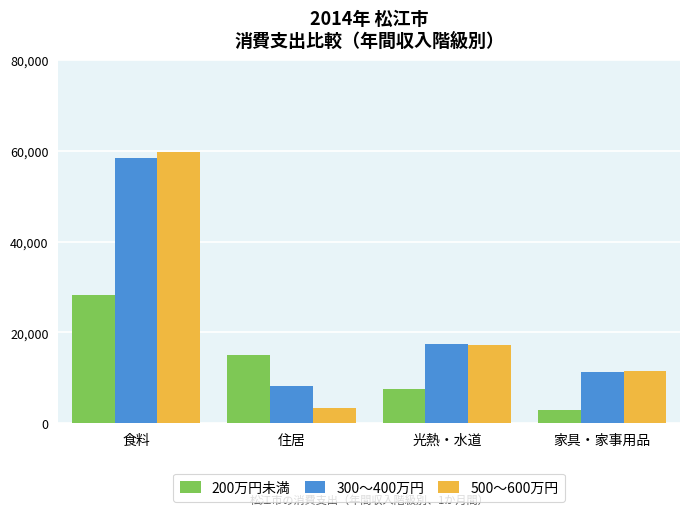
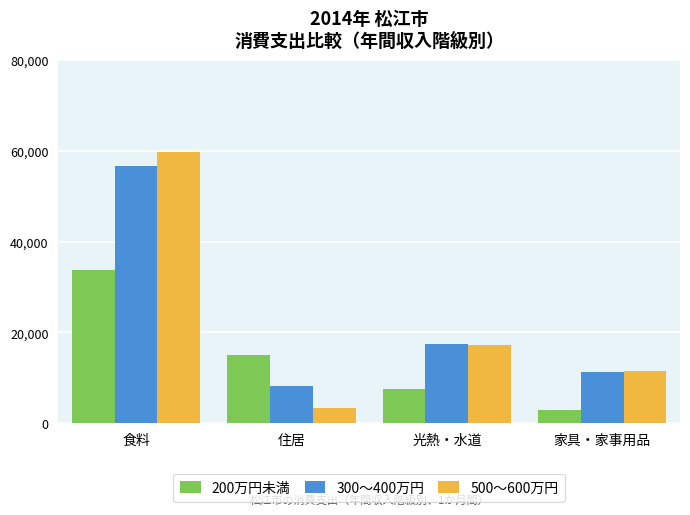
  {
    "200万円未満": {
-     "食料": "28,000",
+     "食料": "34,000",
      "住居": "15,000",
      "光熱・水道": "8,000",
      "家具・家事用品": "3,000"
    },
    "300～400万円": {
-     "食料": "58,000",
+     "食料": "57,000",
      "住居": "8,000",
      "光熱・水道": "18,000",
      "家具・家事用品": "11,000"
    },
    "500～600万円": {
      "食料": "60,000",
      "住居": "3,000",
      "光熱・水道": "17,000",
      "家具・家事用品": "12,000"
    }
  }
